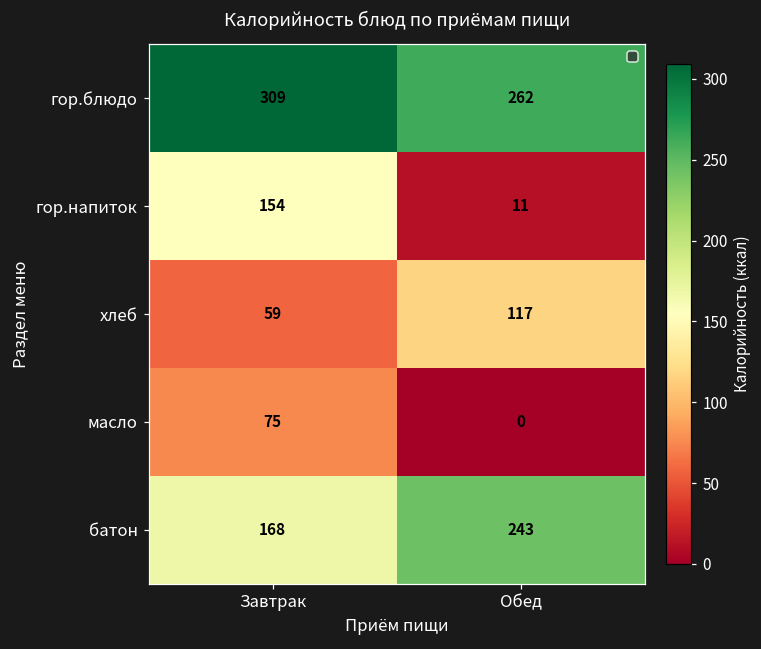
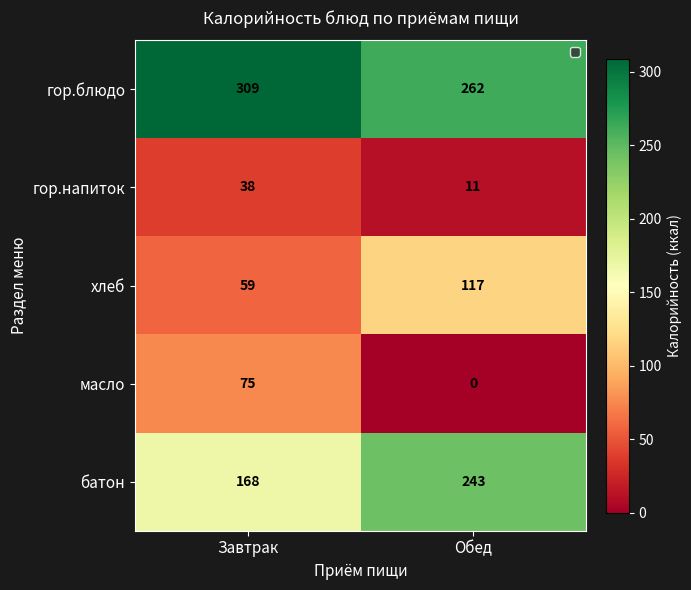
  {
    "гор.блюдо": {
      "Завтрак": 309,
      "Обед": 262
    },
    "гор.напиток": {
-     "Завтрак": 154,
+     "Завтрак": 38,
      "Обед": 11
    },
    "хлеб": {
      "Завтрак": 59,
      "Обед": 117
    },
    "масло": {
      "Завтрак": 75,
      "Обед": 0
    },
    "батон": {
      "Завтрак": 168,
      "Обед": 243
    }
  }
